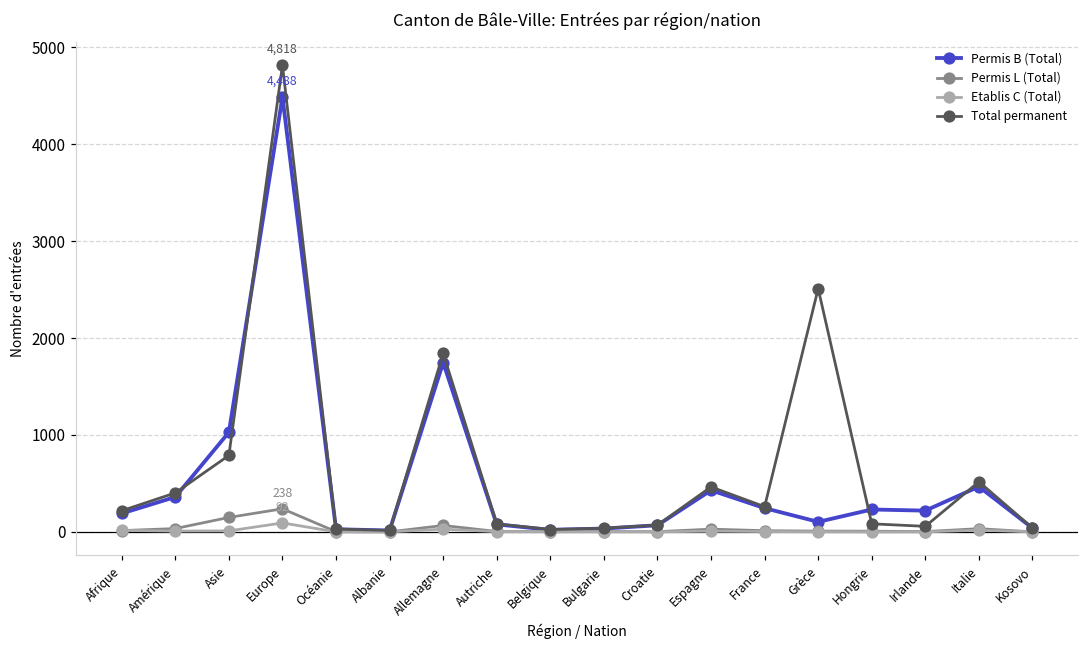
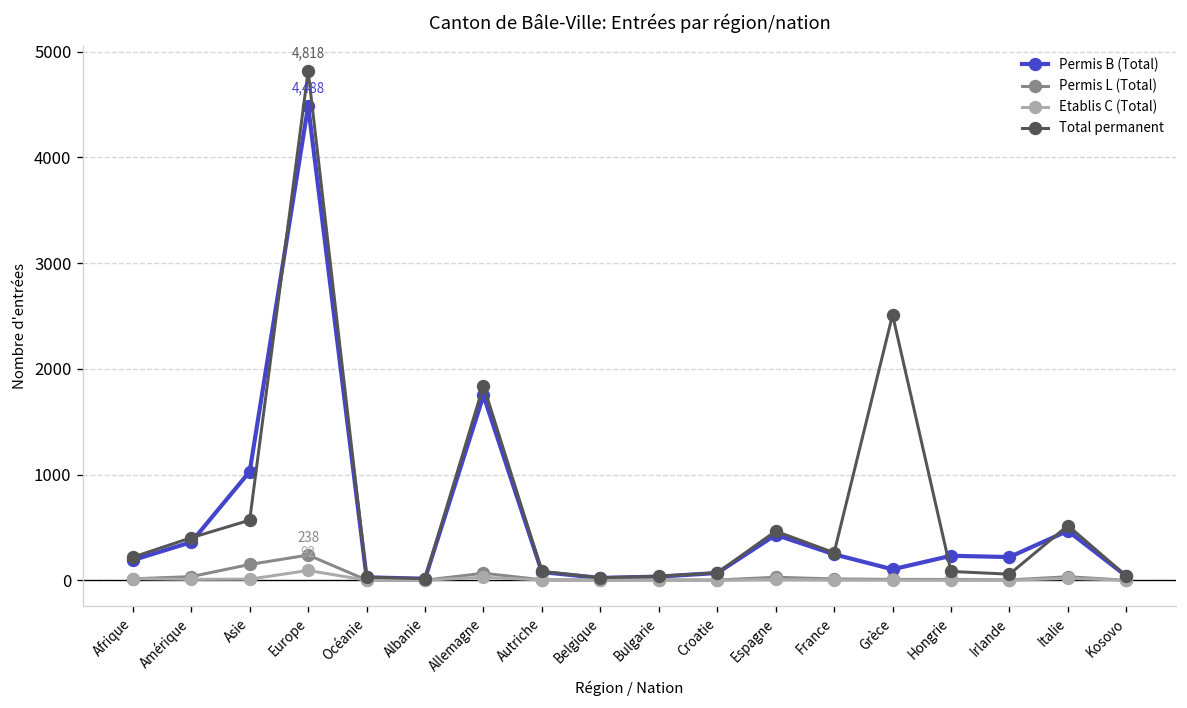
  {
    "Permis B (Total)": {
      "Europe": "4,488"
    },
    "Total permanent": {
      "Amérique": "400",
-     "Asie": "800",
+     "Asie": "600",
      "Allemagne": "1800",
      "Espagne": "500",
      "Grèce": "2500",
      "Hongrie": "100",
      "Irlande": "100",
      "Italie": "500"
    }
  }
